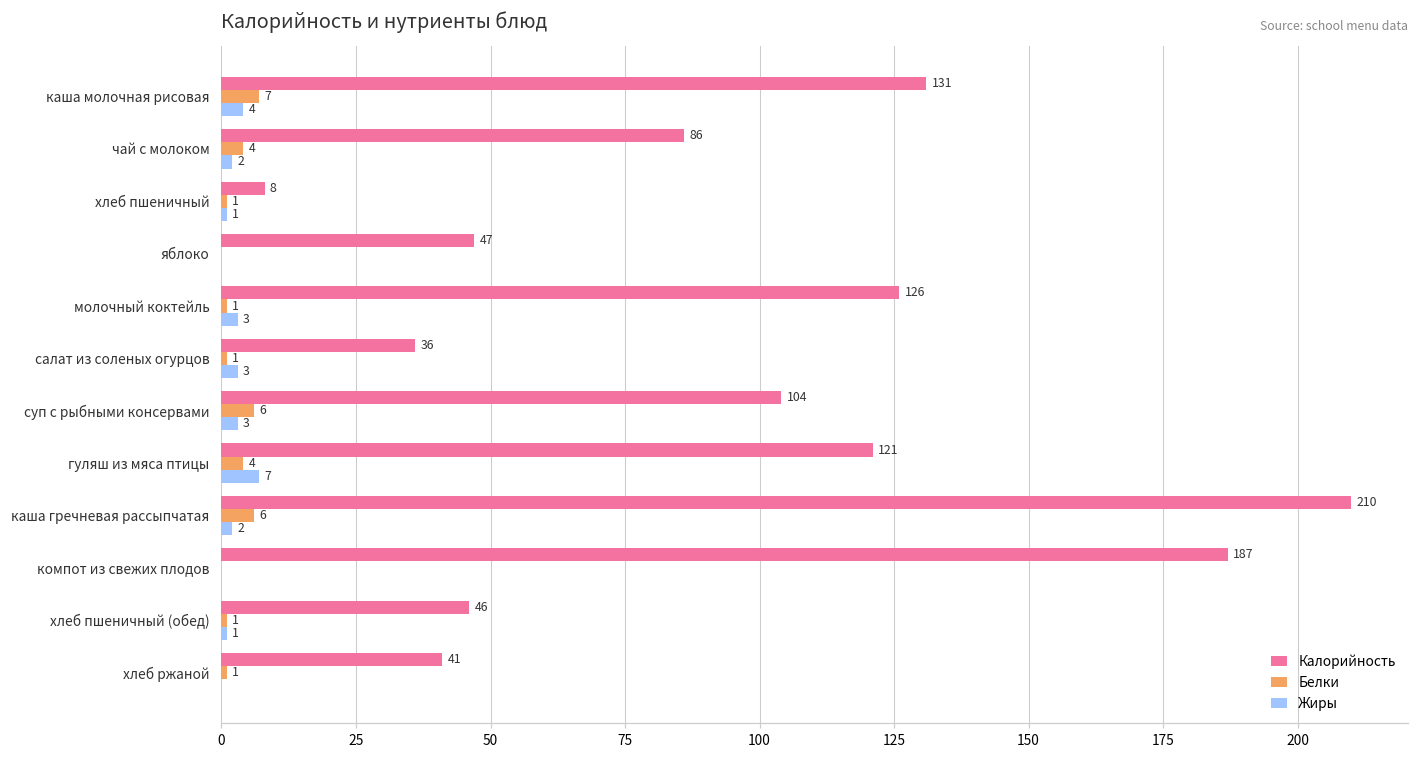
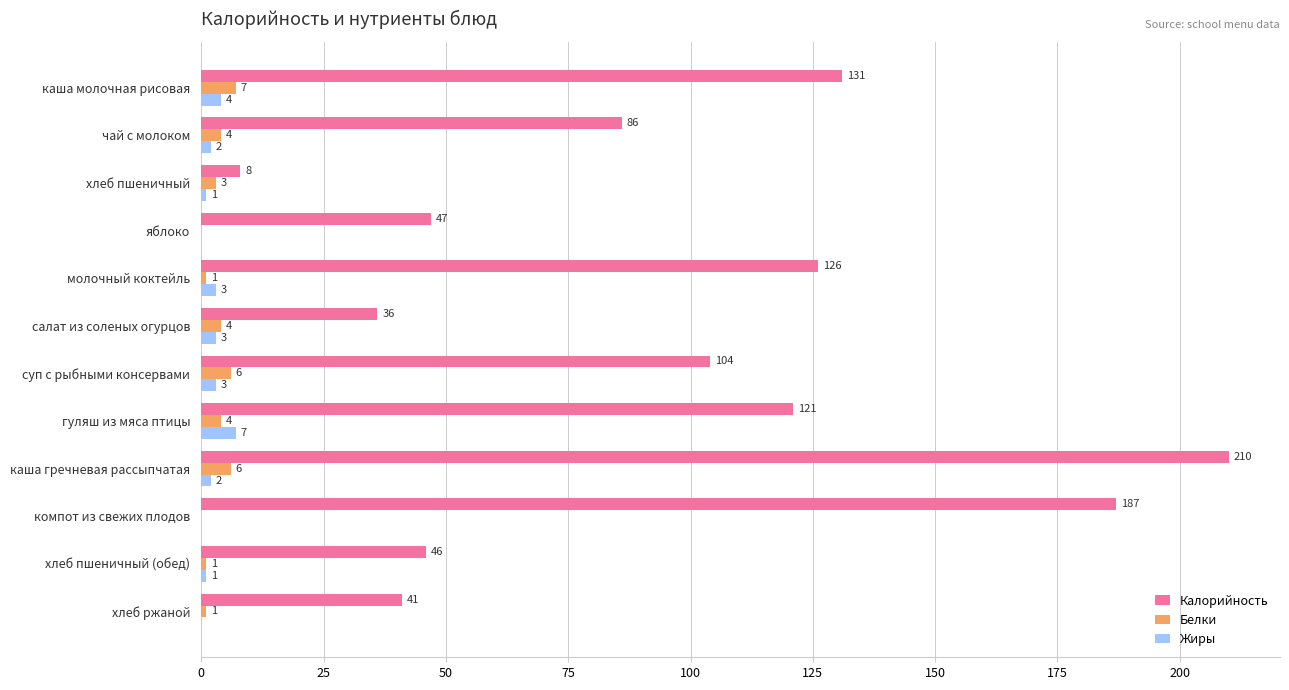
  {
    "Калорийность": {
      "каша молочная рисовая": 131,
      "чай с молоком": 86,
      "хлеб пшеничный": 8,
      "яблоко": 47,
      "молочный коктейль": 126,
      "салат из соленых огурцов": 36,
      "суп с рыбными консервами": 104,
      "гуляш из мяса птицы": 121,
      "каша гречневая рассыпчатая": 210,
      "компот из свежих плодов": 187,
      "хлеб пшеничный (обед)": 46,
      "хлеб ржаной": 41
    },
    "Белки": {
      "каша молочная рисовая": 7,
      "чай с молоком": 4,
-     "хлеб пшеничный": 1,
+     "хлеб пшеничный": 3,
      "молочный коктейль": 1,
-     "салат из соленых огурцов": 1,
+     "салат из соленых огурцов": 4,
      "суп с рыбными консервами": 6,
      "гуляш из мяса птицы": 4,
      "каша гречневая рассыпчатая": 6,
      "хлеб пшеничный (обед)": 1,
      "хлеб ржаной": 1
    },
    "Жиры": {
      "каша молочная рисовая": 4,
      "чай с молоком": 2,
      "хлеб пшеничный": 1,
      "молочный коктейль": 3,
      "салат из соленых огурцов": 3,
      "суп с рыбными консервами": 3,
      "гуляш из мяса птицы": 7,
      "каша гречневая рассыпчатая": 2,
      "хлеб пшеничный (обед)": 1
    }
  }
